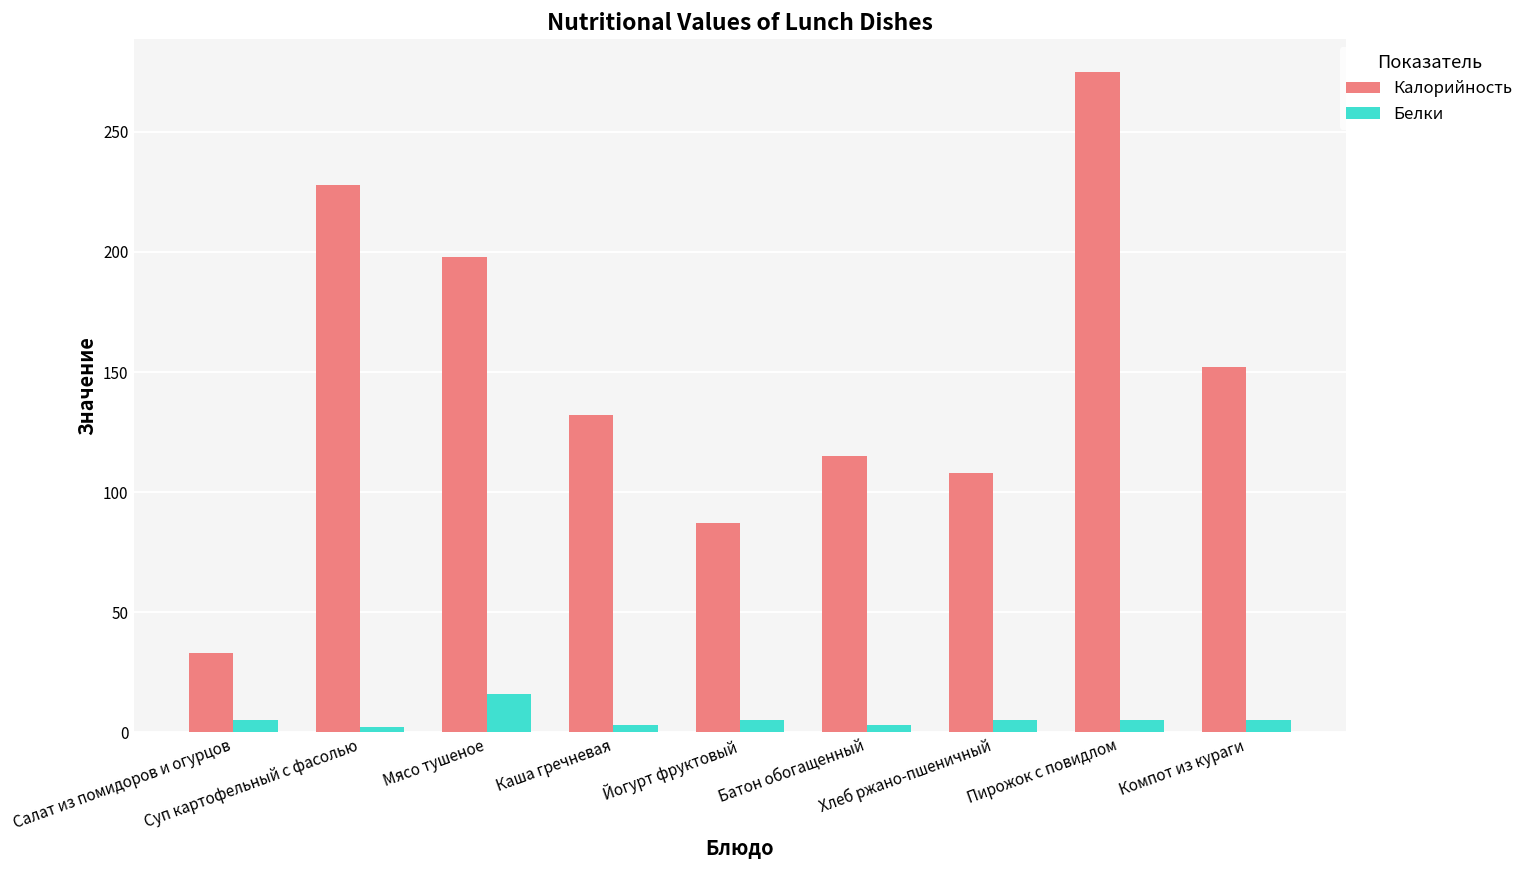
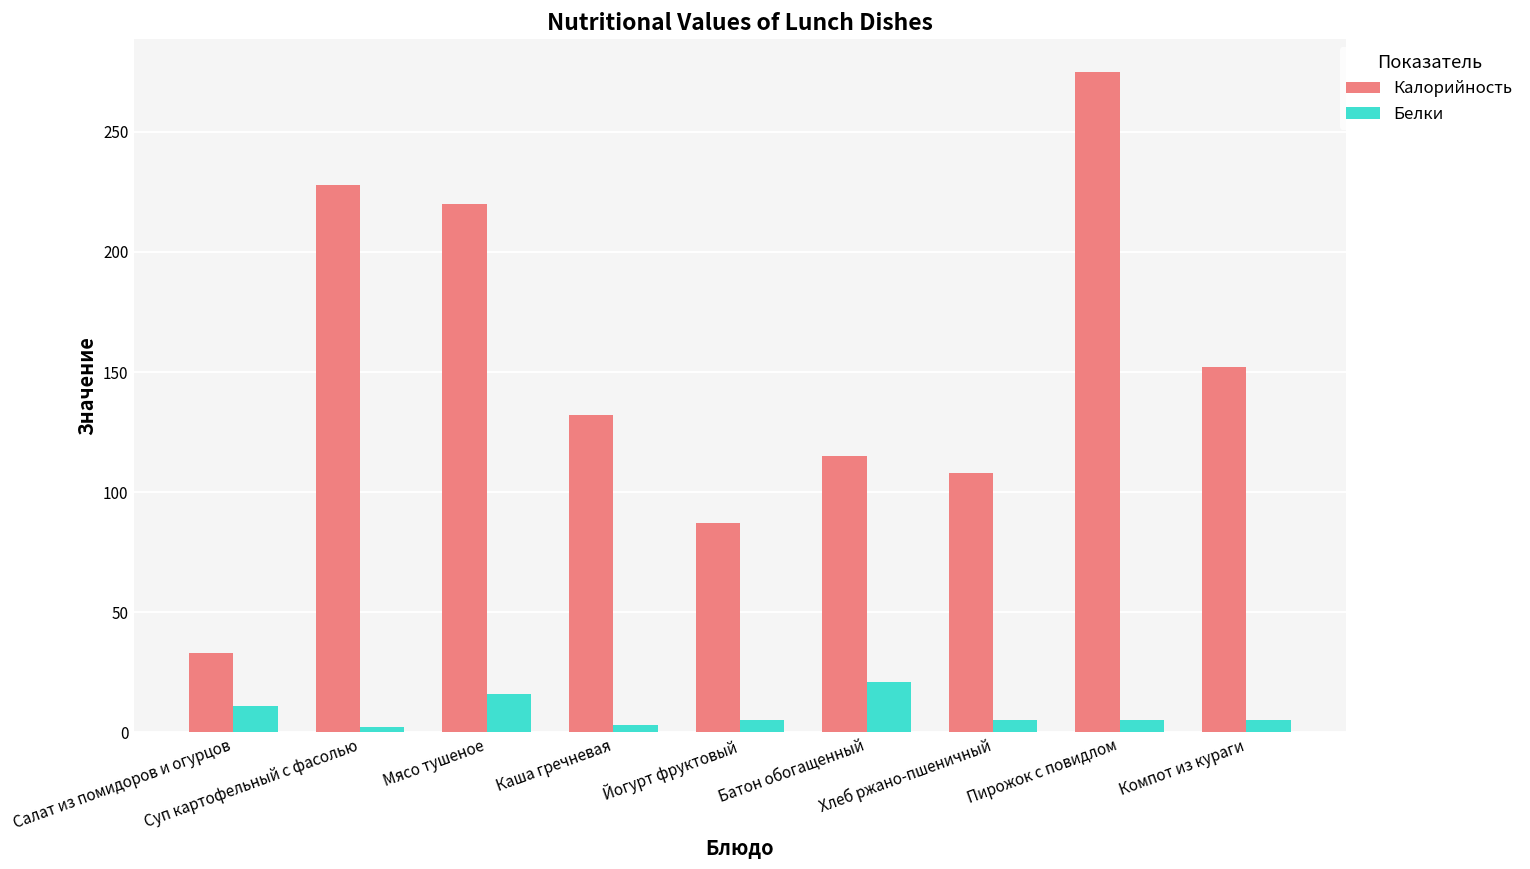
  {
    "Калорийность": {
      "Салат из помидоров и огурцов": 33,
      "Суп картофельный с фасолью": 228,
-     "Мясо тушеное": 198,
+     "Мясо тушеное": 220,
      "Каша гречневая": 132,
      "Йогурт фруктовый": 87,
      "Батон обогащенный": 115,
      "Хлеб ржано-пшеничный": 108,
      "Пирожок с повидлом": 275,
      "Компот из кураги": 152
    },
    "Белки": {
-     "Салат из помидоров и огурцов": 5,
+     "Салат из помидоров и огурцов": 11,
      "Суп картофельный с фасолью": 2,
      "Мясо тушеное": 16,
      "Каша гречневая": 3,
      "Йогурт фруктовый": 5,
-     "Батон обогащенный": 3,
+     "Батон обогащенный": 21,
      "Хлеб ржано-пшеничный": 5,
      "Пирожок с повидлом": 5,
      "Компот из кураги": 5
    }
  }
